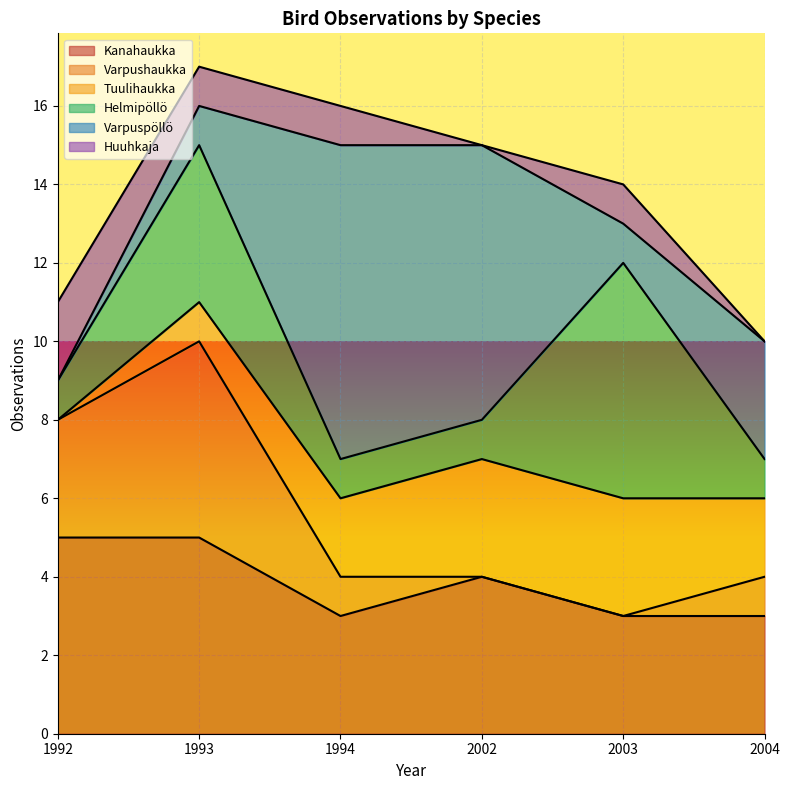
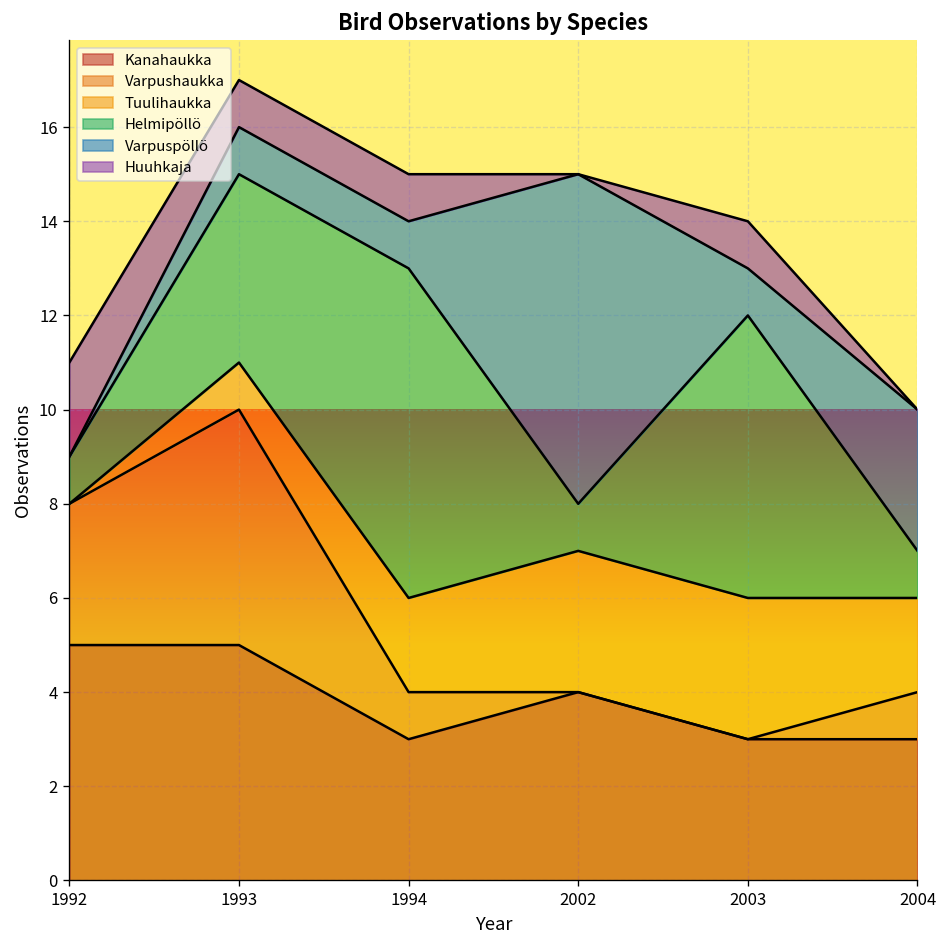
  {
    "Kanahaukka": {
      "1992": 5,
      "1993": 5,
      "1994": 3,
      "2004": 3
    },
    "Helmipöllö": {
      "1993": 4,
-     "1994": 1,
+     "1994": 7,
      "2002": 1,
      "2003": 6,
      "2004": 1
    },
    "Varpuspöllö": {
      "1993": 1,
-     "1994": 8,
+     "1994": 1,
      "2003": 1
    },
    "Huuhkaja": {
      "1992": 2,
      "1993": 1,
      "1994": 1,
      "2003": 1
    }
  }
